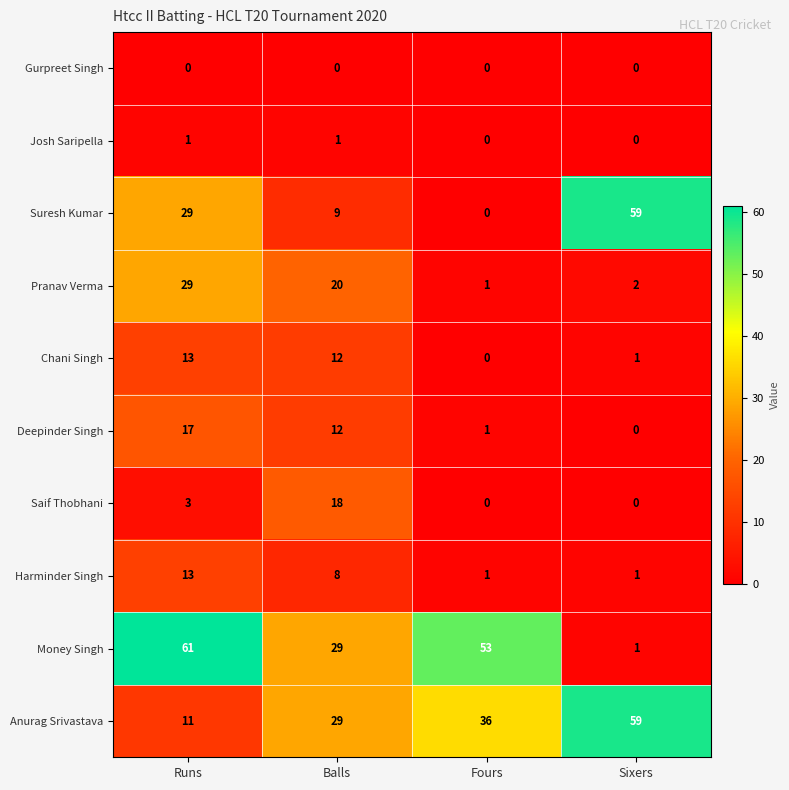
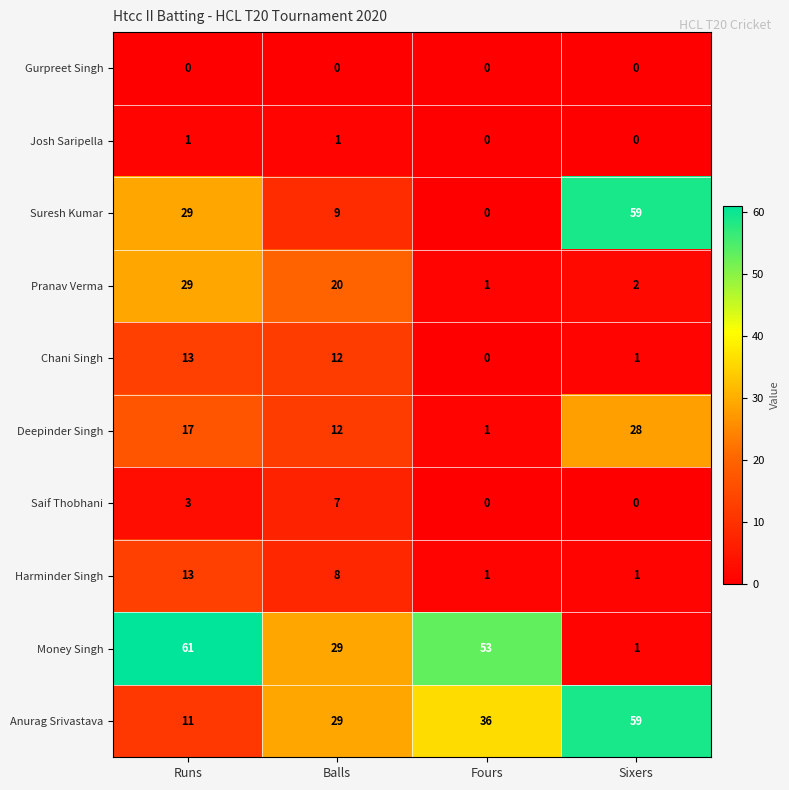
  {
    "Gurpreet Singh": {
      "Runs": 0,
      "Balls": 0,
      "Fours": 0,
      "Sixers": 0
    },
    "Josh Saripella": {
      "Runs": 1,
      "Balls": 1,
      "Fours": 0,
      "Sixers": 0
    },
    "Suresh Kumar": {
      "Runs": 29,
      "Balls": 9,
      "Fours": 0,
      "Sixers": 59
    },
    "Pranav Verma": {
      "Runs": 29,
      "Balls": 20,
      "Fours": 1,
      "Sixers": 2
    },
    "Chani Singh": {
      "Runs": 13,
      "Balls": 12,
      "Fours": 0,
      "Sixers": 1
    },
    "Deepinder Singh": {
      "Runs": 17,
      "Balls": 12,
      "Fours": 1,
-     "Sixers": 0
+     "Sixers": 28
    },
    "Saif Thobhani": {
      "Runs": 3,
-     "Balls": 18,
+     "Balls": 7,
      "Fours": 0,
      "Sixers": 0
    },
    "Harminder Singh": {
      "Runs": 13,
      "Balls": 8,
      "Fours": 1,
      "Sixers": 1
    },
    "Money Singh": {
      "Runs": 61,
      "Balls": 29,
      "Fours": 53,
      "Sixers": 1
    },
    "Anurag Srivastava": {
      "Runs": 11,
      "Balls": 29,
      "Fours": 36,
      "Sixers": 59
    }
  }
